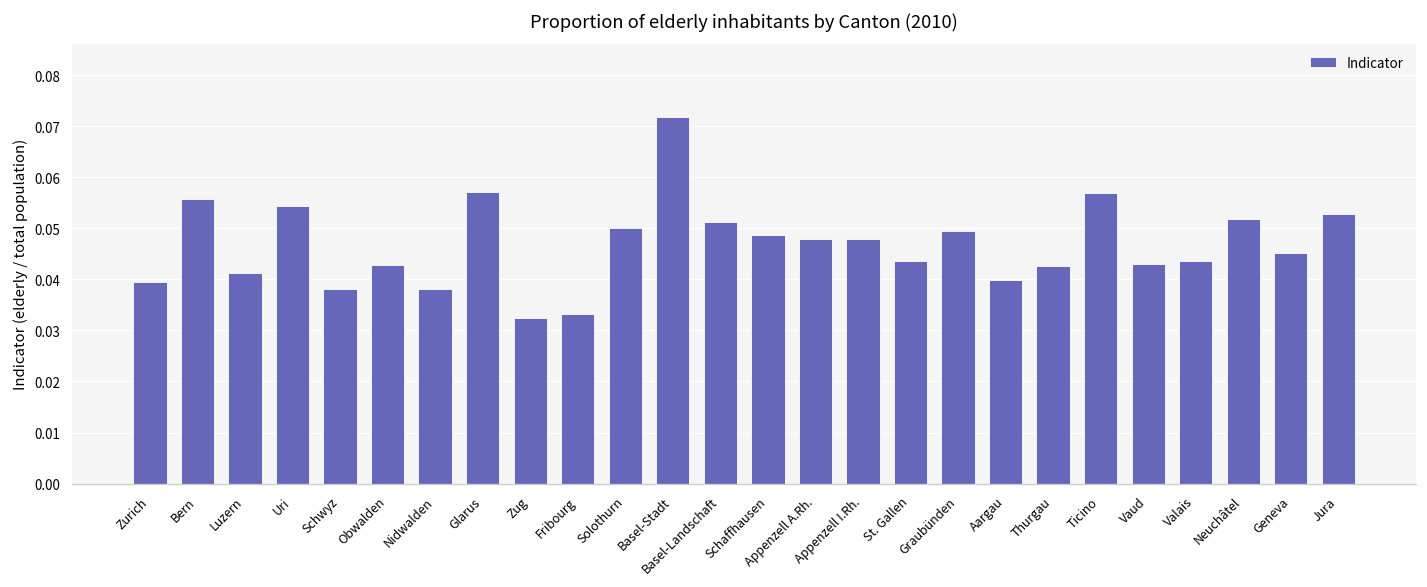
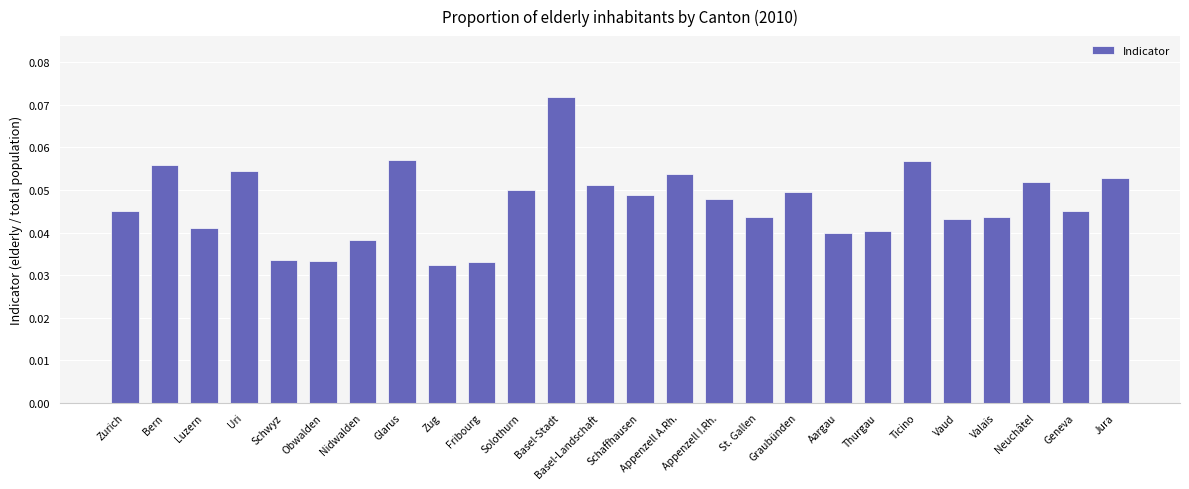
  {
-   "Zurich": 0.039,
+   "Zurich": 0.045,
    "Bern": 0.056,
    "Luzern": 0.041,
    "Uri": 0.054,
-   "Schwyz": 0.038,
-   "Obwalden": 0.043,
+   "Schwyz": 0.034,
+   "Obwalden": 0.033,
    "Nidwalden": 0.038,
    "Glarus": 0.057,
    "Zug": 0.032,
    "Fribourg": 0.033,
    "Solothurn": 0.050,
    "Basel-Stadt": 0.072,
    "Basel-Landschaft": 0.051,
    "Schaffhausen": 0.049,
-   "Appenzell A.Rh.": 0.048,
+   "Appenzell A.Rh.": 0.054,
    "Appenzell I.Rh.": 0.048,
    "St. Gallen": 0.044,
    "Graubünden": 0.049,
    "Aargau": 0.040,
-   "Thurgau": 0.043,
+   "Thurgau": 0.040,
    "Ticino": 0.057,
    "Vaud": 0.043,
    "Valais": 0.044,
    "Neuchâtel": 0.052,
    "Geneva": 0.045,
    "Jura": 0.053
  }
